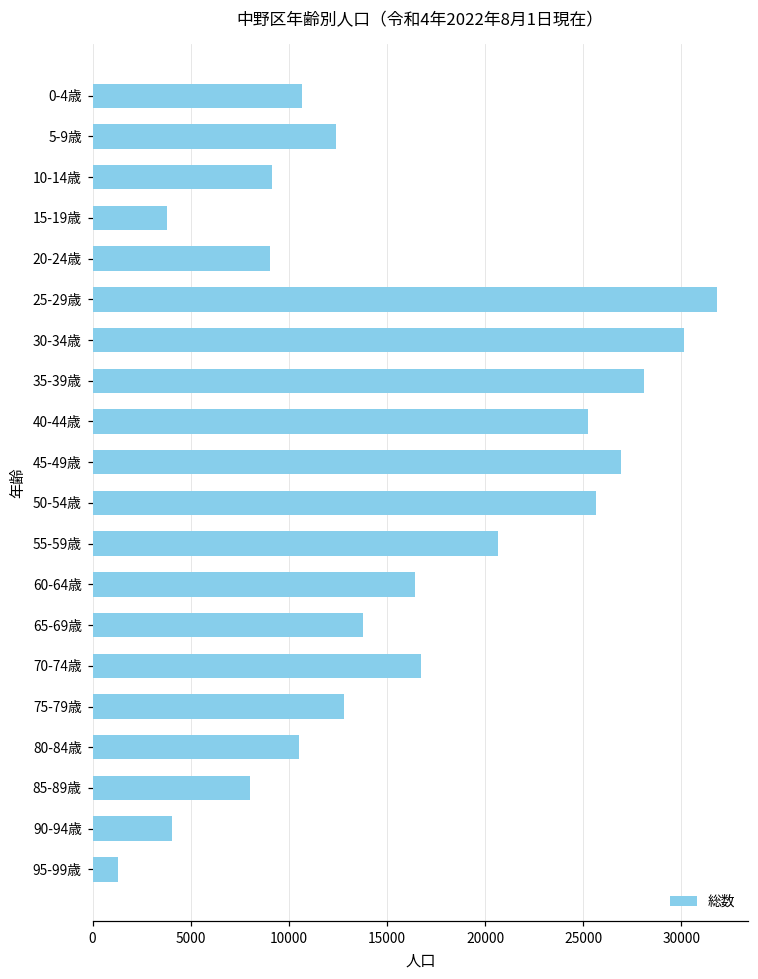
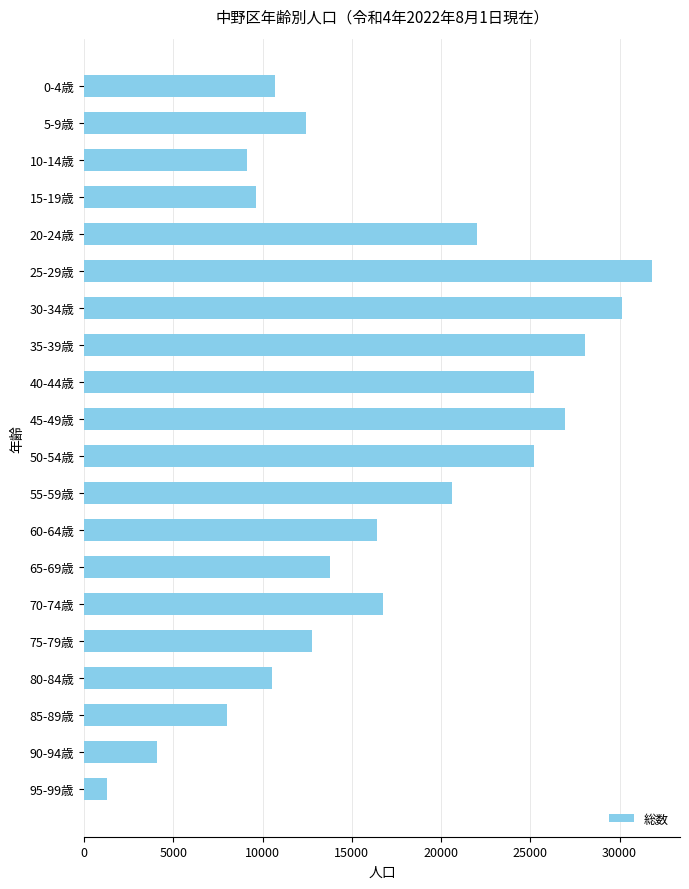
  {
    "0-4歳": 10700,
    "5-9歳": 12400,
    "10-14歳": 9100,
-   "15-19歳": 3800,
-   "20-24歳": 9000,
+   "15-19歳": 9600,
+   "20-24歳": 22000,
    "25-29歳": 31800,
    "30-34歳": 30200,
    "35-39歳": 28100,
    "40-44歳": 25200,
    "45-49歳": 26900,
-   "50-54歳": 25700,
+   "50-54歳": 25200,
    "55-59歳": 20600,
    "60-64歳": 16400,
    "65-69歳": 13800,
    "70-74歳": 16700,
    "75-79歳": 12800,
    "80-84歳": 10500,
    "85-89歳": 8000,
    "90-94歳": 4100,
    "95-99歳": 1300
  }
